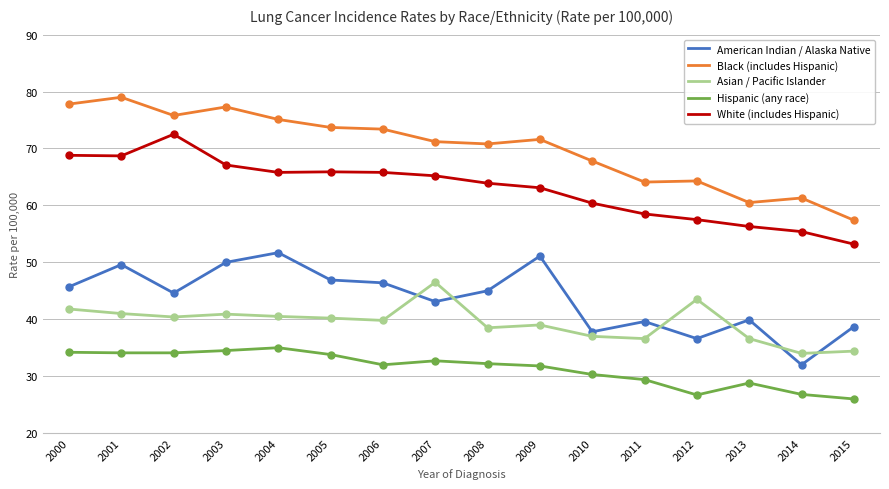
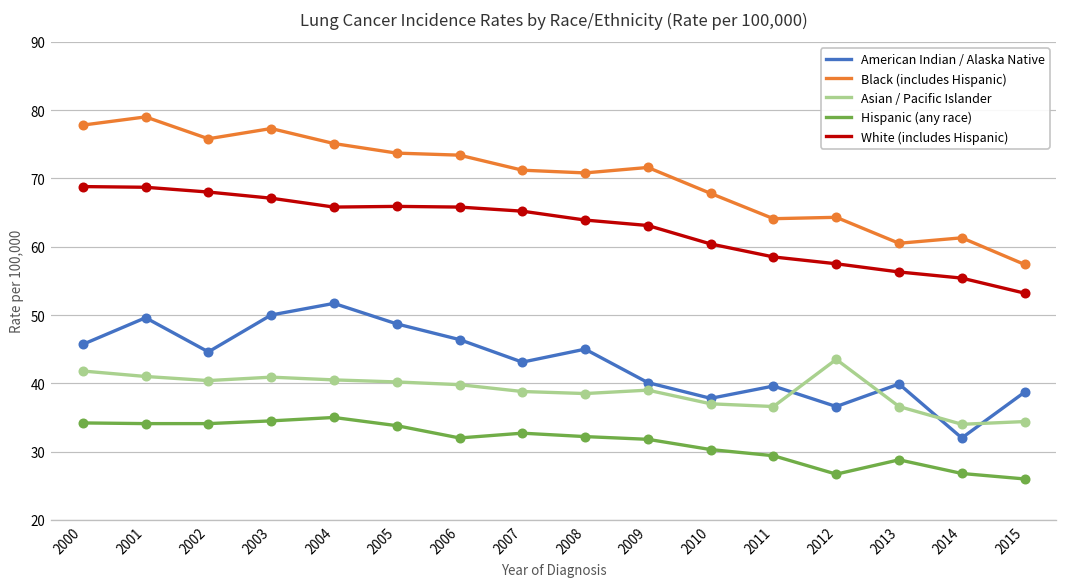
  {
    "American Indian / Alaska Native": {
      "2000": 46,
      "2001": 50,
      "2002": 45,
      "2003": 50,
      "2004": 52,
-     "2005": 47,
+     "2005": 49,
      "2006": 46,
      "2007": 43,
      "2008": 45,
-     "2009": 51,
+     "2009": 40,
      "2010": 38,
      "2011": 40,
      "2012": 37,
      "2013": 40,
      "2014": 32,
      "2015": 39
    },
    "Black (includes Hispanic)": {
      "2000": 78,
      "2001": 79,
      "2002": 76,
      "2003": 77,
      "2004": 75,
      "2005": 74,
      "2006": 73,
      "2007": 71,
      "2008": 71,
      "2009": 72,
      "2010": 68,
      "2011": 64,
      "2012": 64,
      "2013": 61,
      "2014": 61,
      "2015": 57
    },
    "Asian / Pacific Islander": {
      "2000": 42,
      "2001": 41,
      "2002": 40,
      "2003": 41,
      "2004": 41,
      "2005": 40,
      "2006": 40,
-     "2007": 47,
+     "2007": 39,
      "2008": 39,
      "2009": 39,
      "2010": 37,
      "2011": 37,
      "2012": 44,
      "2013": 37,
      "2014": 34,
      "2015": 34
    },
    "Hispanic (any race)": {
      "2000": 34,
      "2001": 34,
      "2002": 34,
      "2003": 35,
      "2004": 35,
      "2005": 34,
      "2006": 32,
      "2007": 33,
      "2008": 32,
      "2009": 32,
      "2010": 30,
      "2011": 29,
      "2012": 27,
      "2013": 29,
      "2014": 27,
      "2015": 26
    },
    "White (includes Hispanic)": {
      "2000": 69,
      "2001": 69,
-     "2002": 73,
+     "2002": 68,
      "2003": 67,
      "2004": 66,
      "2005": 66,
      "2006": 66,
      "2007": 65,
      "2008": 64,
      "2009": 63,
      "2010": 60,
      "2011": 59,
      "2012": 58,
      "2013": 56,
      "2014": 55,
      "2015": 53
    }
  }
